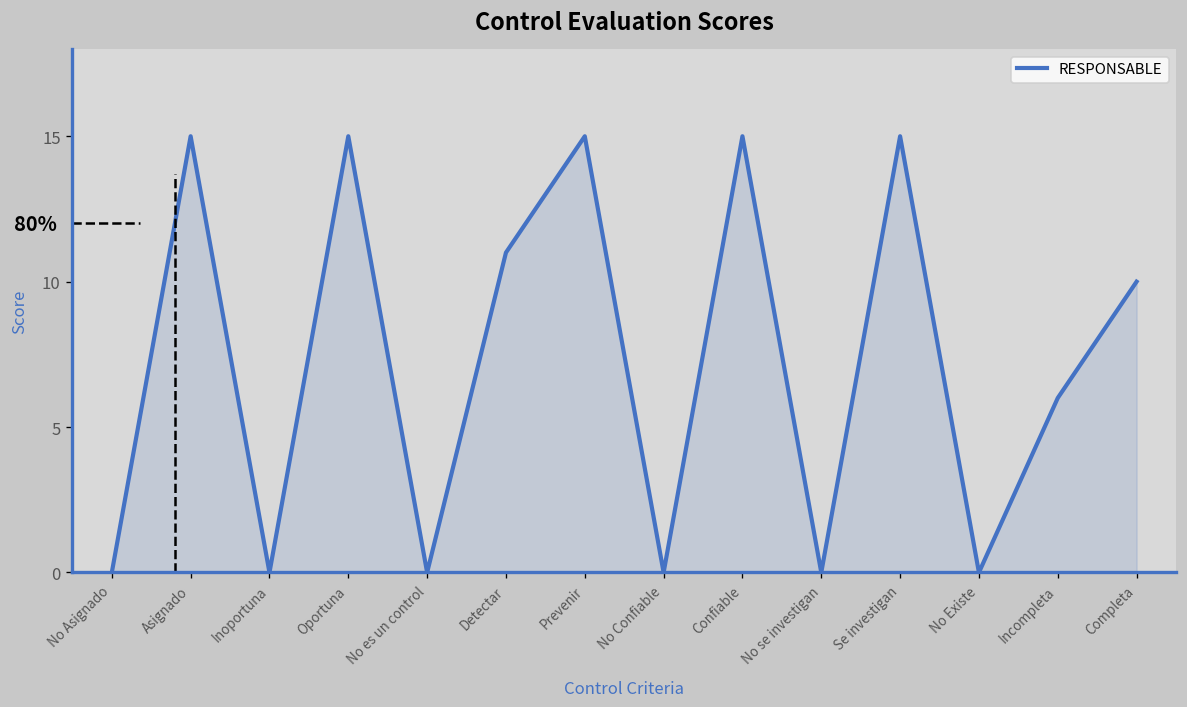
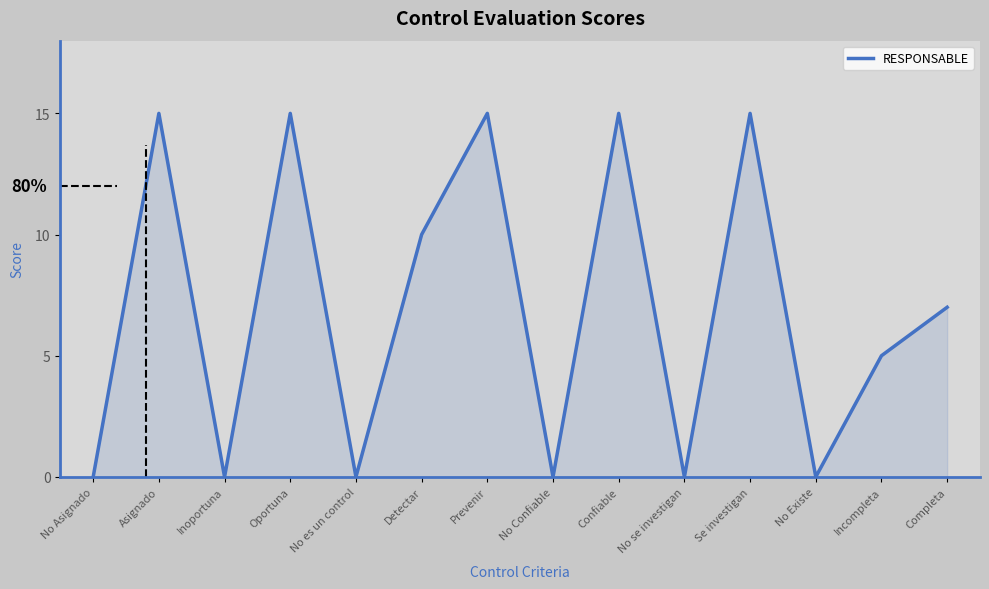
  {
    "No Asignado": 0,
    "Asignado": 15,
    "Inoportuna": 0,
    "Oportuna": 15,
    "No es un control": 0,
-   "Detectar": 11,
+   "Detectar": 10,
    "Prevenir": 15,
    "No Confiable": 0,
    "Confiable": 15,
    "No se investigan": 0,
    "Se investigan": 15,
    "No Existe": 0,
-   "Incompleta": 6,
-   "Completa": 10
+   "Incompleta": 5,
+   "Completa": 7
  }
